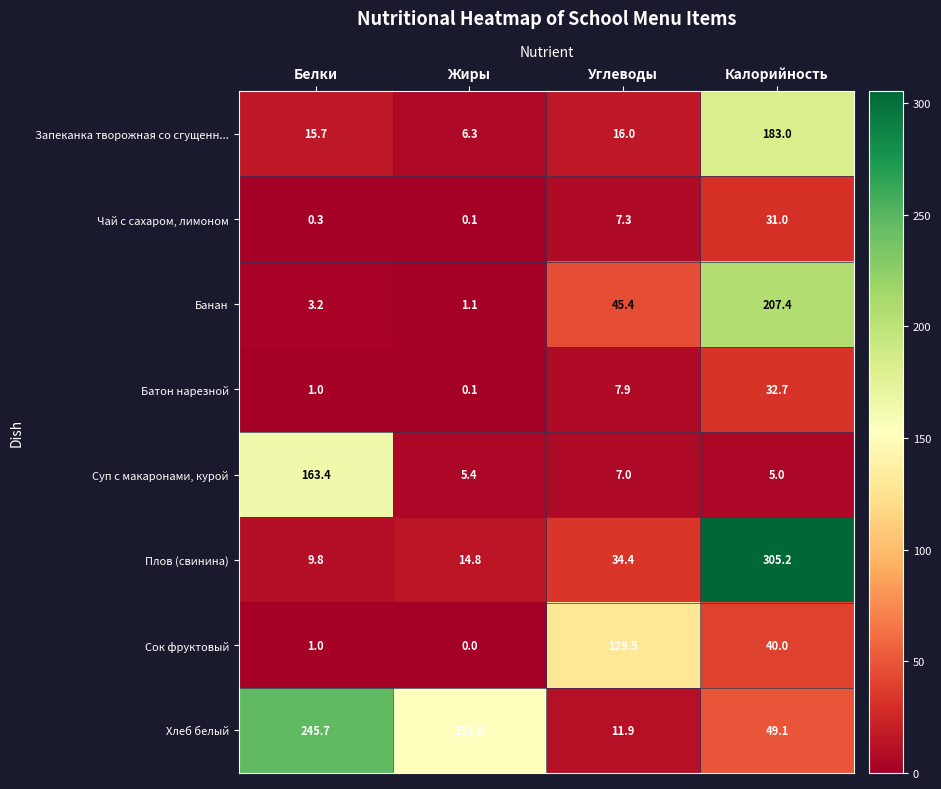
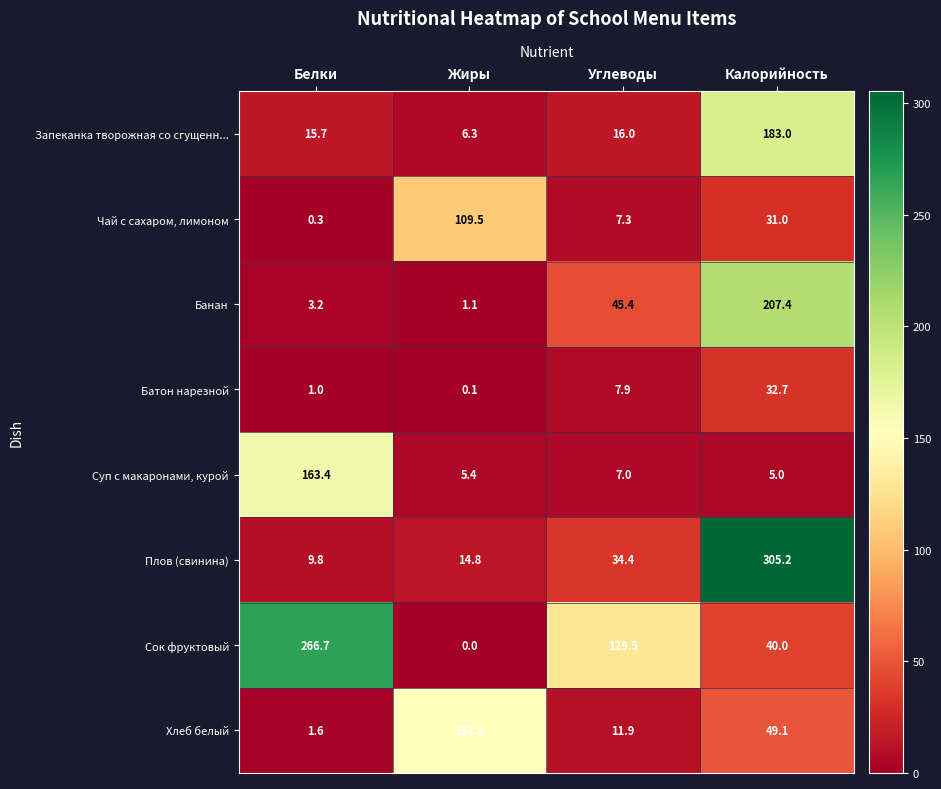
  {
    "Запеканка творожная со сгущенн...": {
      "Белки": 15.7,
      "Жиры": 6.3,
      "Углеводы": 16.0,
      "Калорийность": 183.0
    },
    "Чай с сахаром, лимоном": {
      "Белки": 0.3,
-     "Жиры": 0.1,
+     "Жиры": 109.5,
      "Углеводы": 7.3,
      "Калорийность": 31.0
    },
    "Банан": {
      "Белки": 3.2,
      "Жиры": 1.1,
      "Углеводы": 45.4,
      "Калорийность": 207.4
    },
    "Батон нарезной": {
      "Белки": 1.0,
      "Жиры": 0.1,
      "Углеводы": 7.9,
      "Калорийность": 32.7
    },
    "Суп с макаронами, курой": {
      "Белки": 163.4,
      "Жиры": 5.4,
      "Углеводы": 7.0,
      "Калорийность": 5.0
    },
    "Плов (свинина)": {
      "Белки": 9.8,
      "Жиры": 14.8,
      "Углеводы": 34.4,
      "Калорийность": 305.2
    },
    "Сок фруктовый": {
-     "Белки": 1.0,
+     "Белки": 266.7,
      "Жиры": 0.0,
      "Углеводы": 129.5,
      "Калорийность": 40.0
    },
    "Хлеб белый": {
-     "Белки": 245.7,
+     "Белки": 1.6,
      "Жиры": 151.8,
      "Углеводы": 11.9,
      "Калорийность": 49.1
    }
  }
